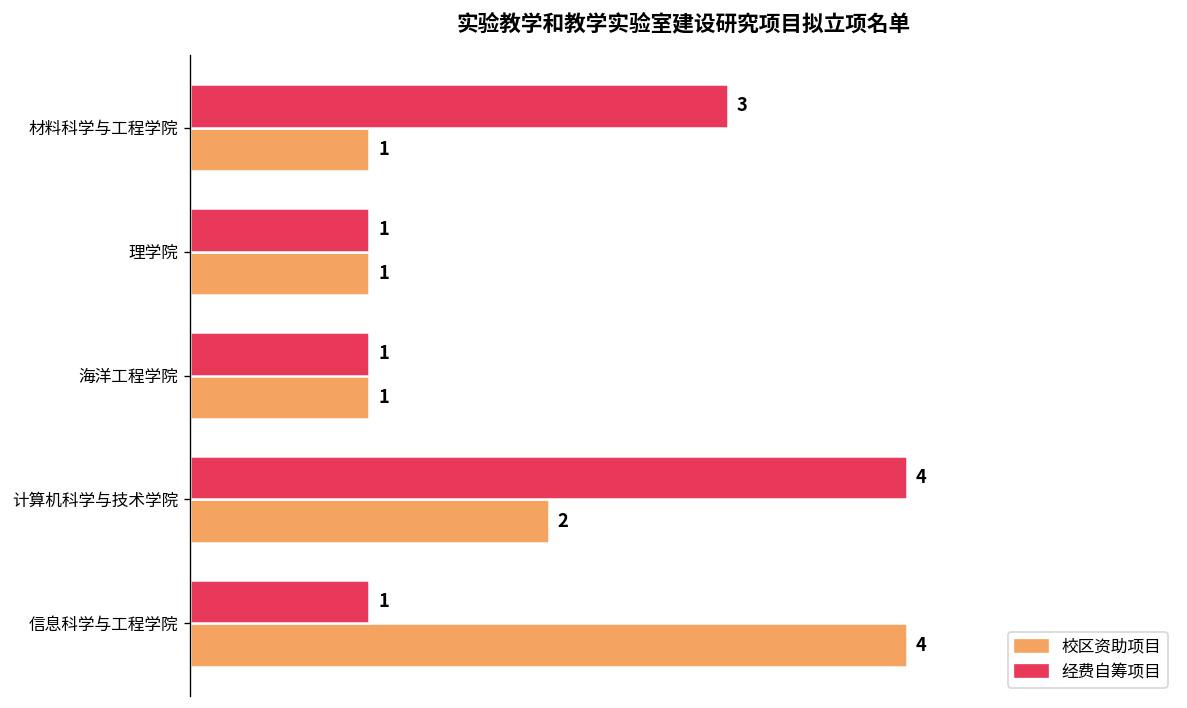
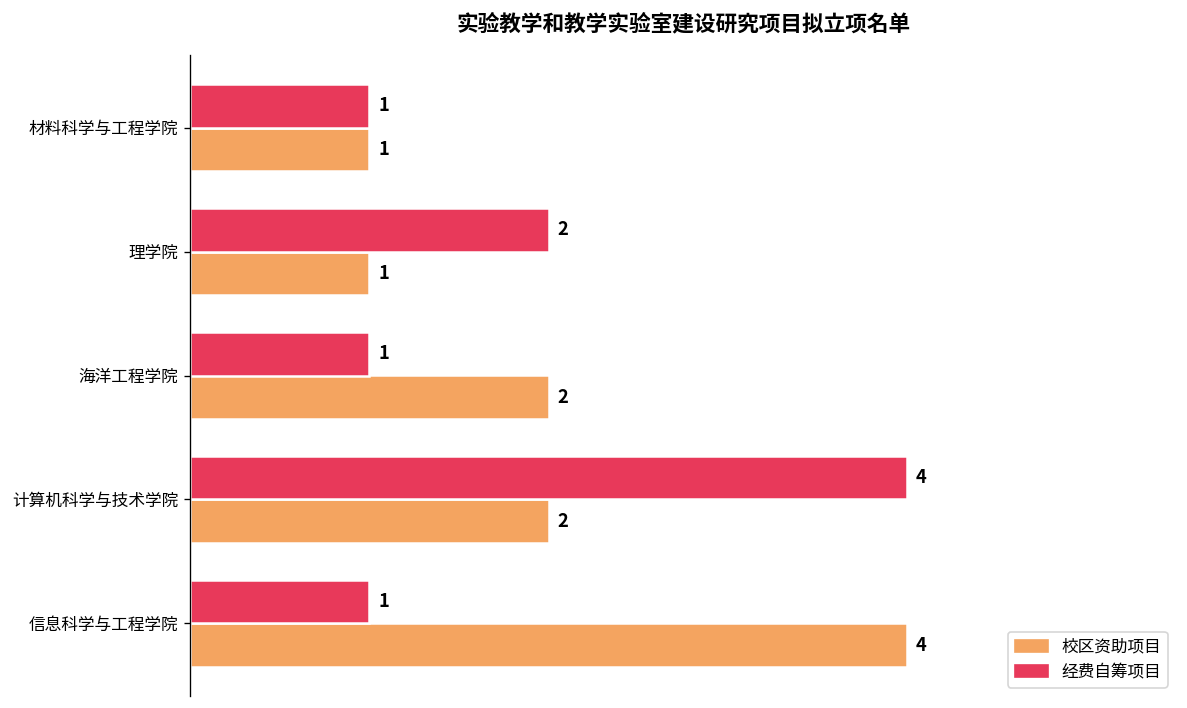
  {
    "校区资助项目": {
      "材料科学与工程学院": 1,
      "理学院": 1,
-     "海洋工程学院": 1,
+     "海洋工程学院": 2,
      "计算机科学与技术学院": 2,
      "信息科学与工程学院": 4
    },
    "经费自筹项目": {
-     "材料科学与工程学院": 3,
-     "理学院": 1,
+     "材料科学与工程学院": 1,
+     "理学院": 2,
      "海洋工程学院": 1,
      "计算机科学与技术学院": 4,
      "信息科学与工程学院": 1
    }
  }
